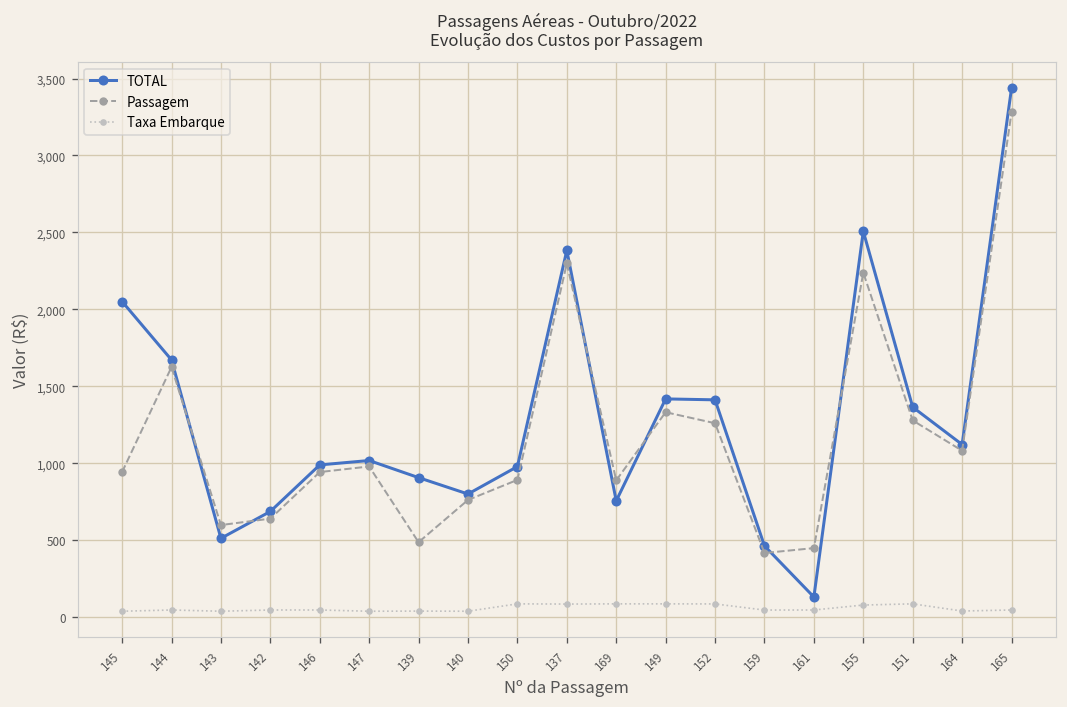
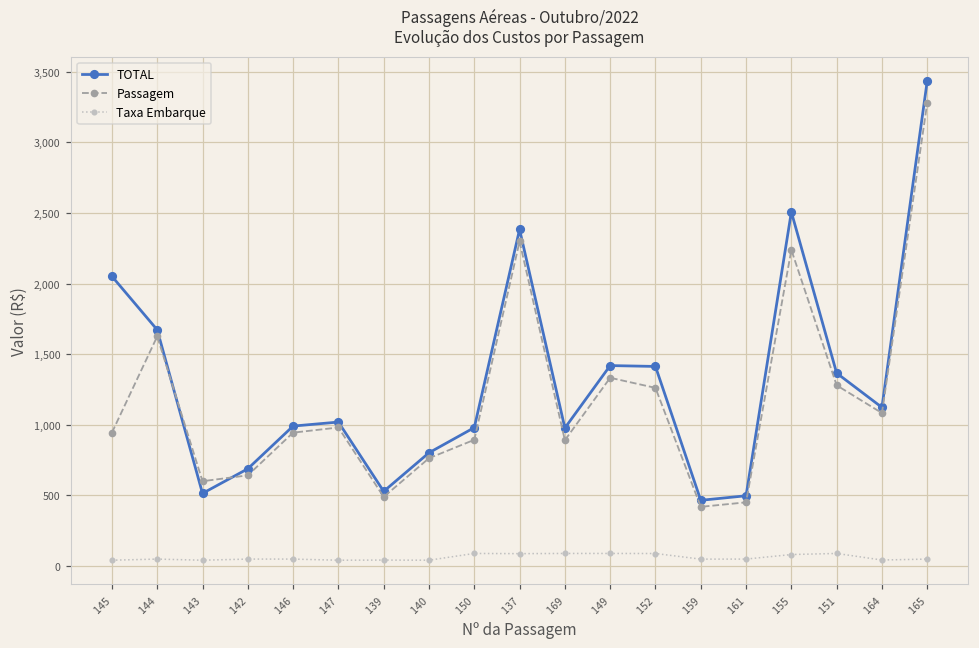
  {
    "TOTAL": {
      "145": "2,050",
      "144": "1,670",
      "143": "510",
      "142": "690",
      "146": "990",
      "147": "1,020",
-     "139": "910",
+     "139": "530",
      "140": "800",
      "150": "980",
      "137": "2,380",
-     "169": "760",
+     "169": "980",
      "149": "1,420",
      "152": "1,410",
      "159": "460",
-     "161": "130",
+     "161": "500",
      "155": "2,510",
      "151": "1,360",
      "164": "1,120",
      "165": "3,440"
    }
  }
